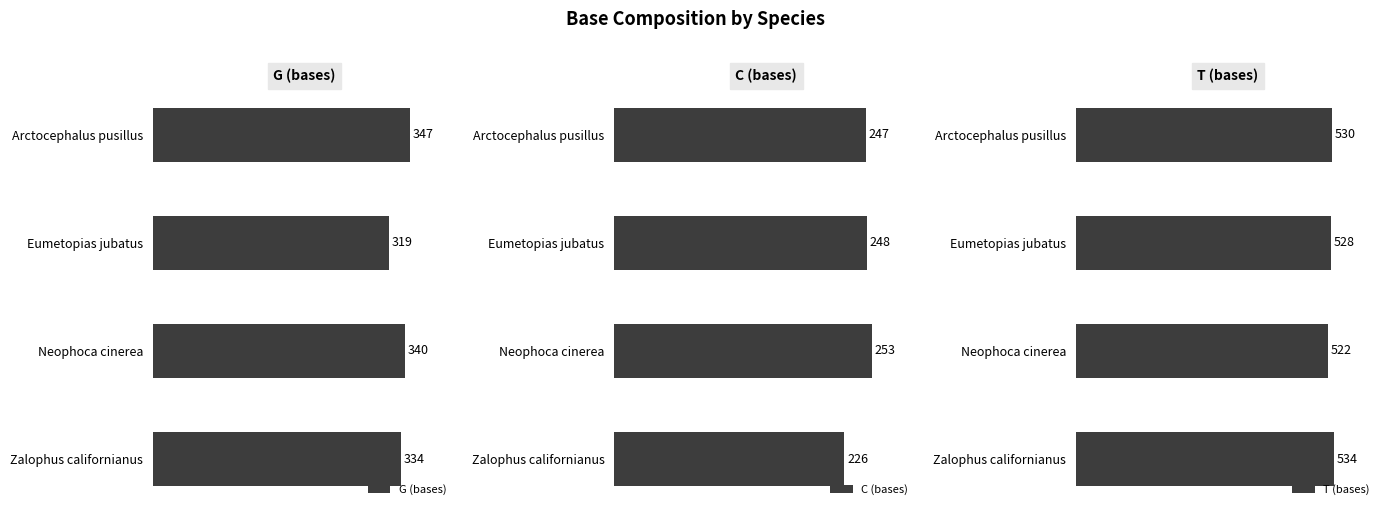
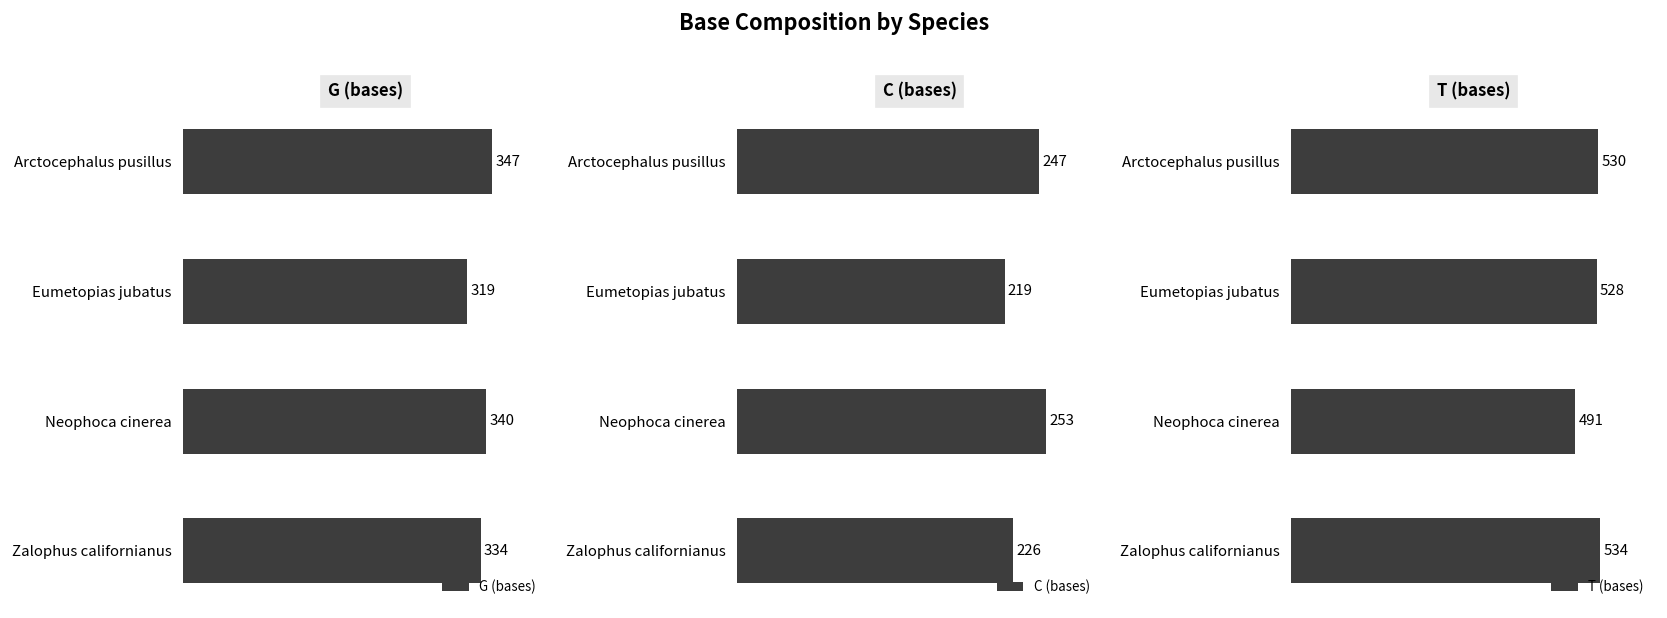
  {
    "G (bases)": {
      "Arctocephalus pusillus": 347,
      "Eumetopias jubatus": 319,
      "Neophoca cinerea": 340,
      "Zalophus californianus": 334
    },
    "C (bases)": {
      "Arctocephalus pusillus": 247,
-     "Eumetopias jubatus": 248,
+     "Eumetopias jubatus": 219,
      "Neophoca cinerea": 253,
      "Zalophus californianus": 226
    },
    "T (bases)": {
      "Arctocephalus pusillus": 530,
      "Eumetopias jubatus": 528,
-     "Neophoca cinerea": 522,
+     "Neophoca cinerea": 491,
      "Zalophus californianus": 534
    }
  }
